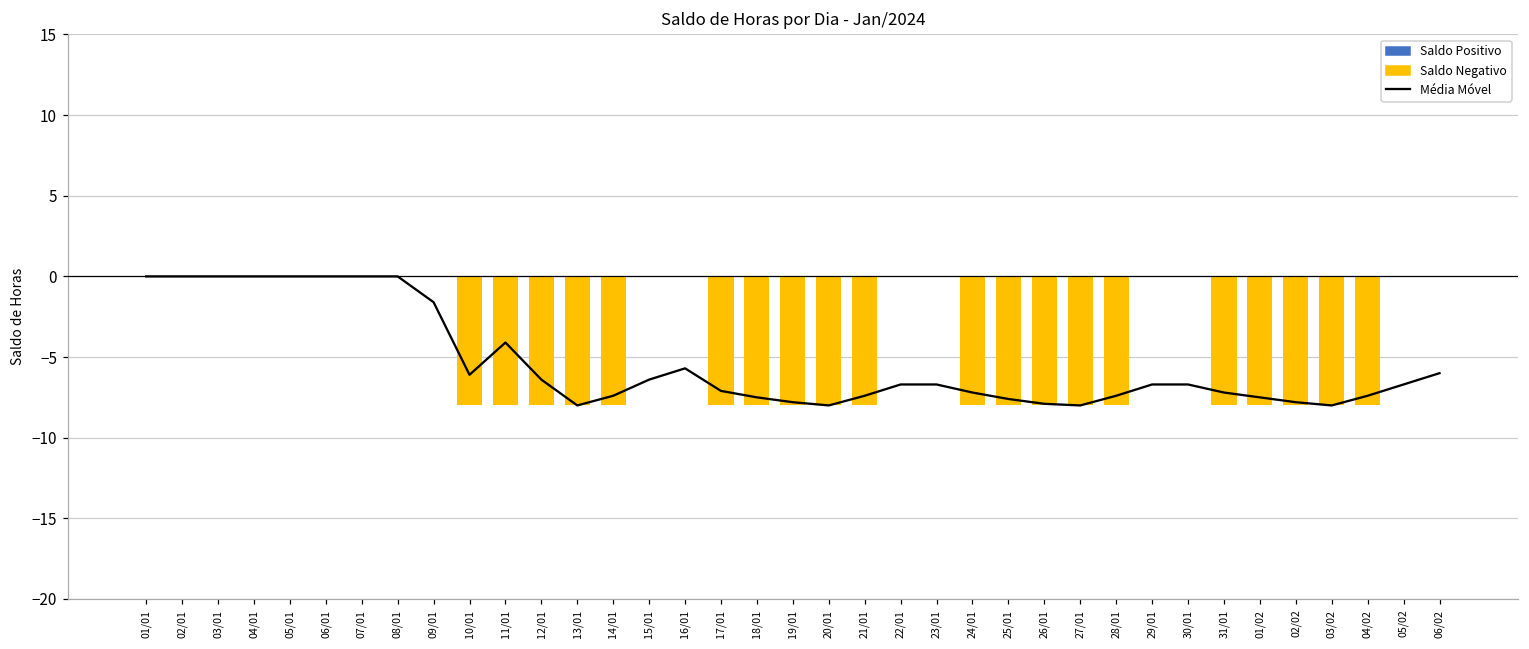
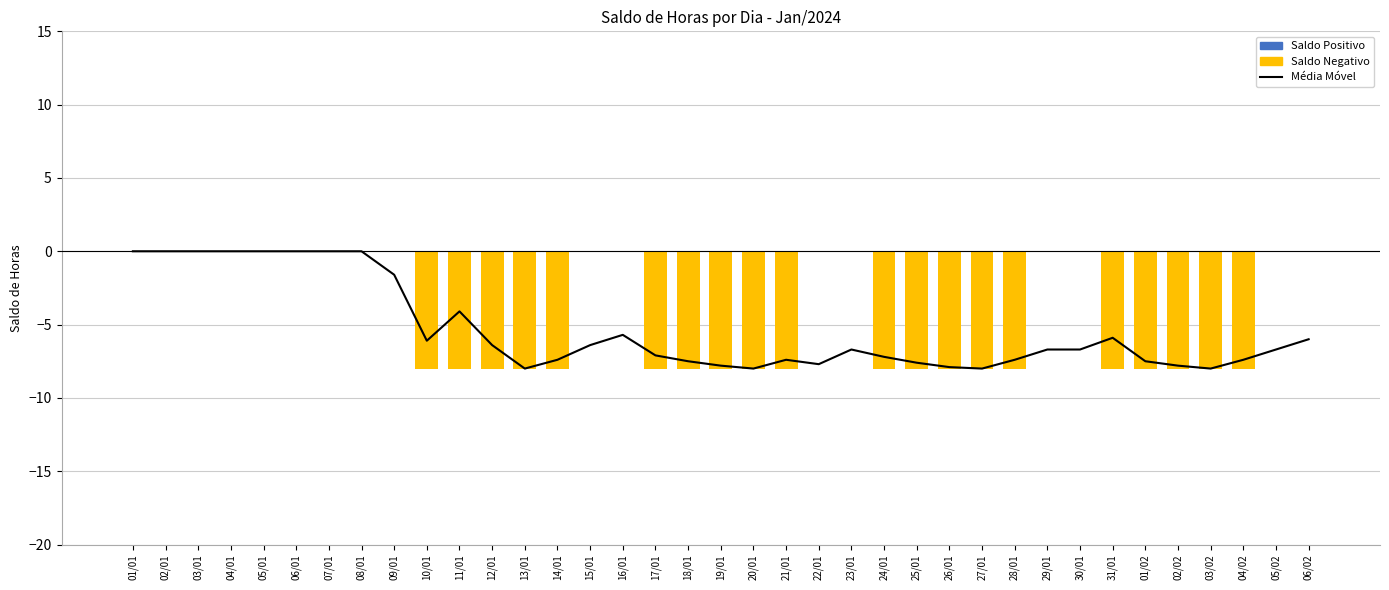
  {
    "Média Móvel": {
      "01/01": 0.0,
      "02/01": 0.0,
      "03/01": 0.0,
      "04/01": 0.0,
      "05/01": 0.0,
      "06/01": 0.0,
      "07/01": 0.0,
      "08/01": 0.0,
      "09/01": -1.6,
      "10/01": -6.1,
      "11/01": -4.1,
      "12/01": -6.4,
      "13/01": -8.0,
      "14/01": -7.4,
      "15/01": -6.4,
      "16/01": -5.7,
      "17/01": -7.1,
      "18/01": -7.5,
      "19/01": -7.8,
      "20/01": -8.0,
      "21/01": -7.4,
-     "22/01": -6.7,
+     "22/01": -7.7,
      "23/01": -6.7,
      "24/01": -7.2,
      "25/01": -7.6,
      "26/01": -7.9,
      "27/01": -8.0,
      "28/01": -7.4,
      "29/01": -6.7,
      "30/01": -6.7,
-     "31/01": -7.2,
+     "31/01": -5.9,
      "01/02": -7.5,
      "02/02": -7.8,
      "03/02": -8.0,
      "04/02": -7.4,
      "05/02": -6.7,
      "06/02": -6.0
    }
  }
